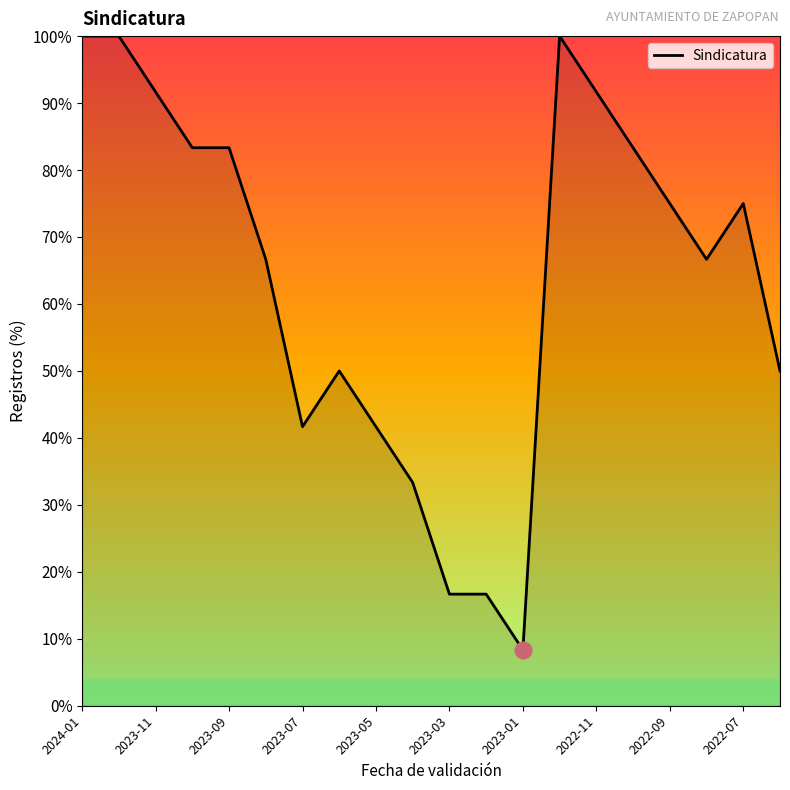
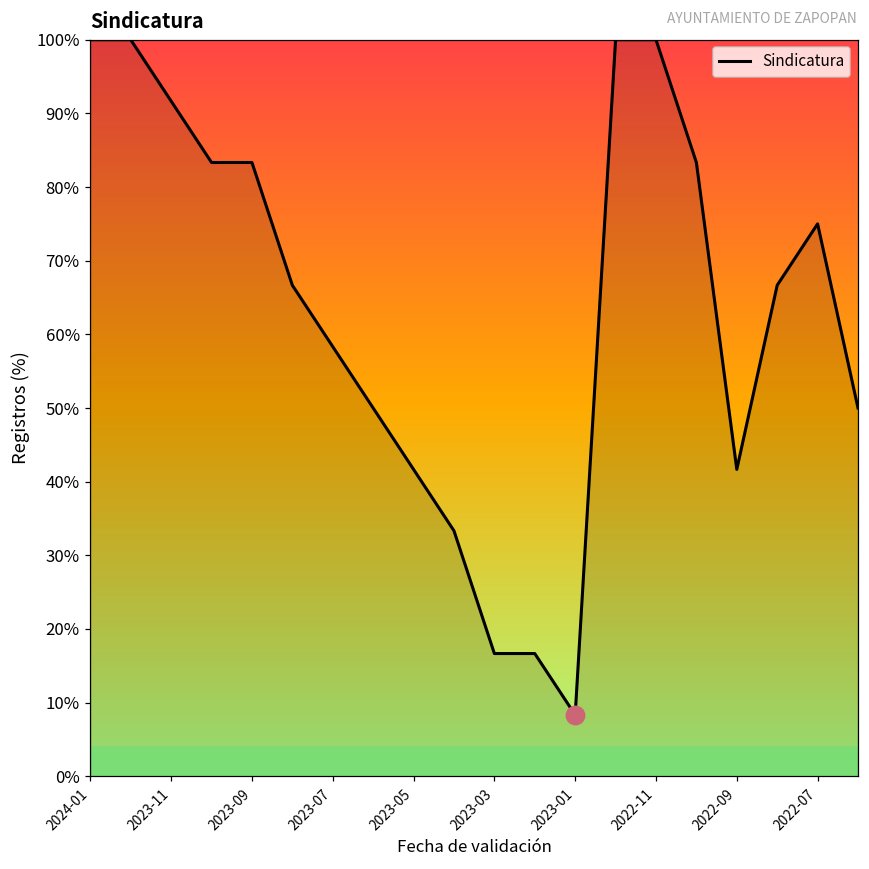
  {
    "Sindicatura": {
      "2024-01": "100%",
      "2023-11": "92%",
      "2023-09": "83%",
-     "2023-07": "42%",
+     "2023-07": "58%",
      "2023-05": "42%",
      "2023-03": "17%",
-     "2022-11": "92%",
-     "2022-09": "75%",
+     "2022-11": "100%",
+     "2022-09": "42%",
      "2022-07": "75%"
    }
  }
